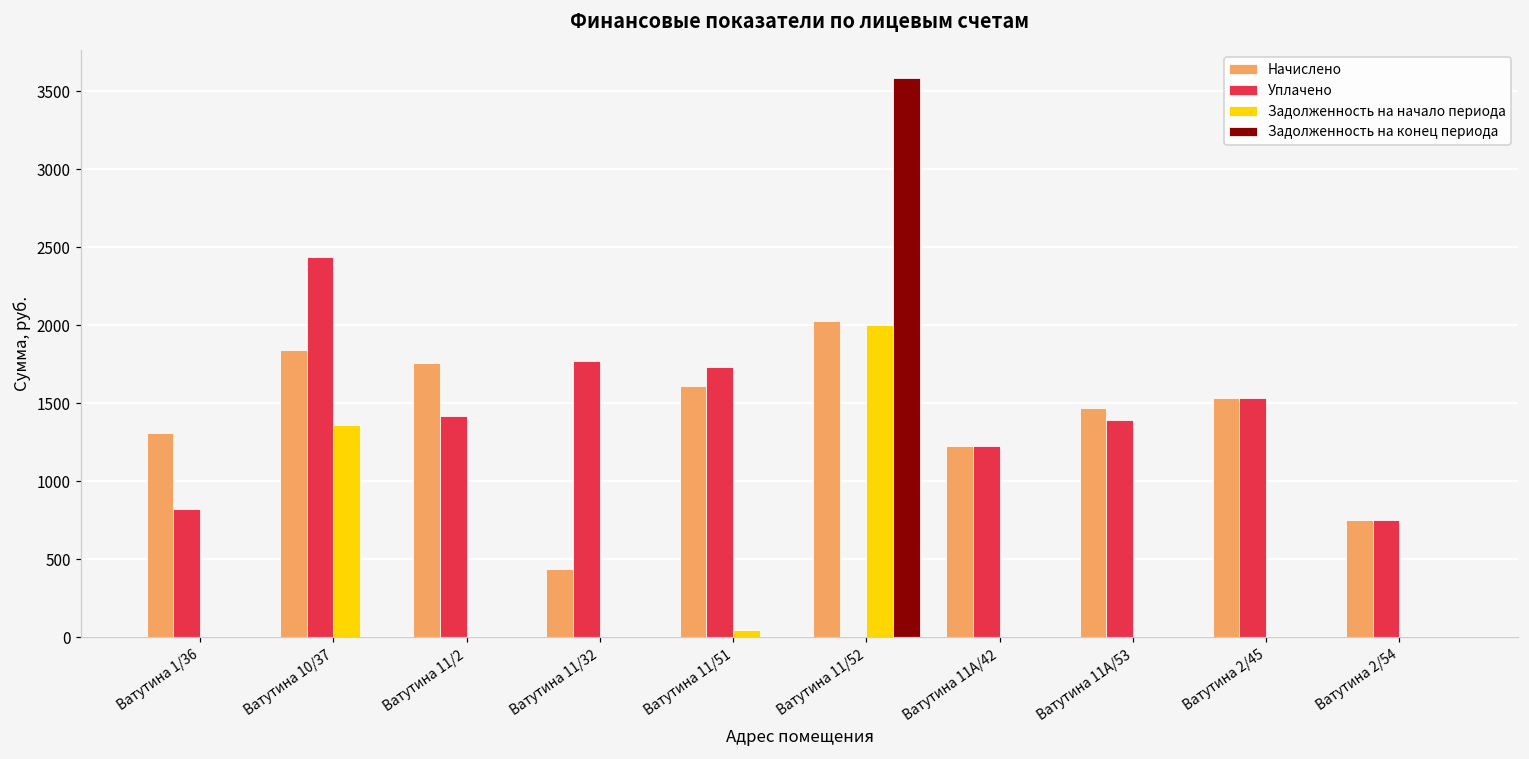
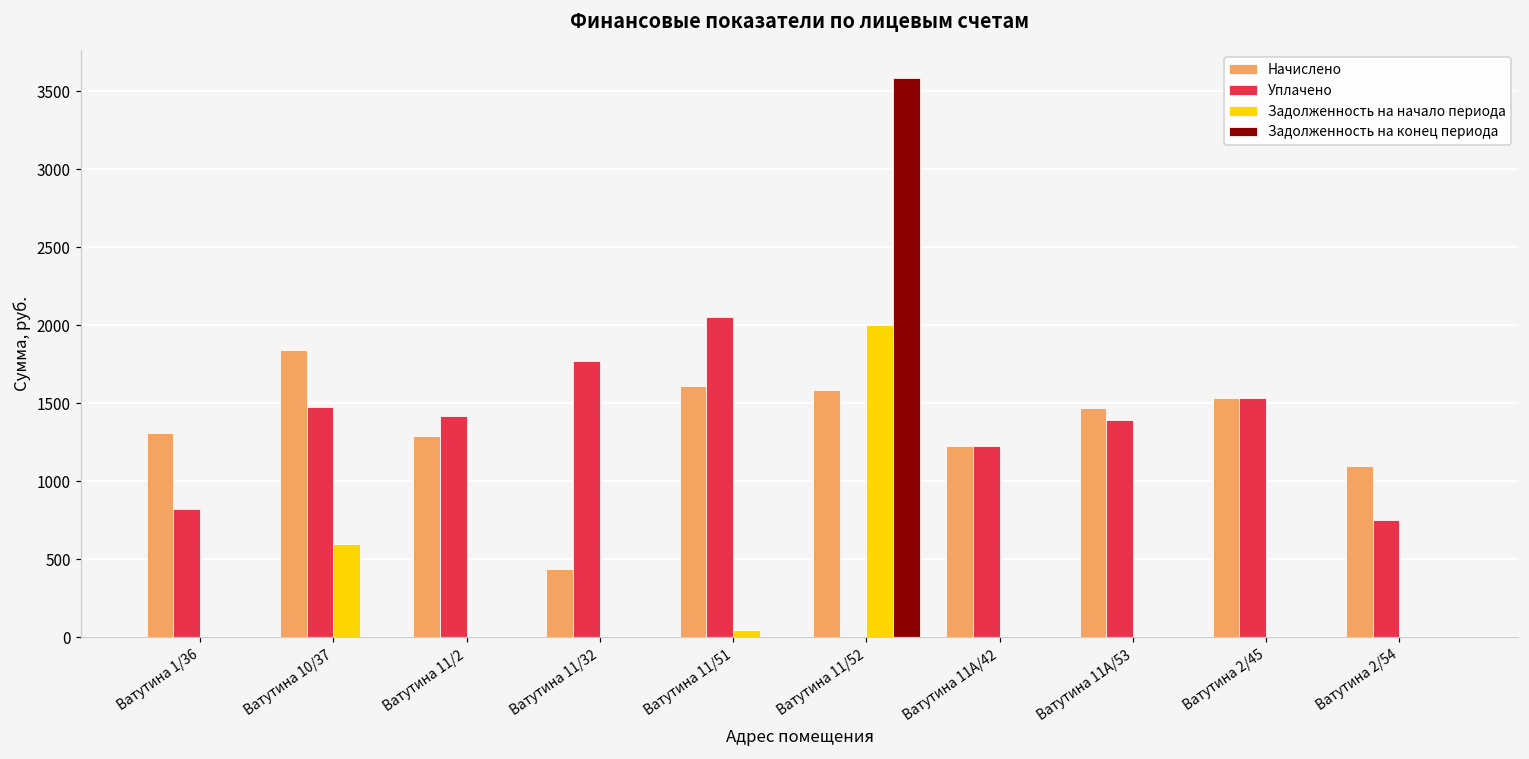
  {
    "Начислено": {
      "Ватутина 1/36": 1310,
      "Ватутина 10/37": 1840,
-     "Ватутина 11/2": 1760,
+     "Ватутина 11/2": 1290,
      "Ватутина 11/32": 440,
      "Ватутина 11/51": 1610,
-     "Ватутина 11/52": 2030,
+     "Ватутина 11/52": 1580,
      "Ватутина 11А/42": 1230,
      "Ватутина 11А/53": 1470,
      "Ватутина 2/45": 1530,
-     "Ватутина 2/54": 750
+     "Ватутина 2/54": 1100
    },
    "Уплачено": {
      "Ватутина 1/36": 830,
-     "Ватутина 10/37": 2440,
+     "Ватутина 10/37": 1480,
      "Ватутина 11/2": 1420,
      "Ватутина 11/32": 1770,
-     "Ватутина 11/51": 1730,
+     "Ватутина 11/51": 2060,
      "Ватутина 11/52": 0,
      "Ватутина 11А/42": 1230,
      "Ватутина 11А/53": 1400,
      "Ватутина 2/45": 1530,
      "Ватутина 2/54": 750
    },
    "Задолженность на начало периода": {
      "Ватутина 1/36": 0,
-     "Ватутина 10/37": 1360,
+     "Ватутина 10/37": 600,
      "Ватутина 11/2": 0,
      "Ватутина 11/32": 0,
      "Ватутина 11/51": 40,
      "Ватутина 11/52": 2000,
      "Ватутина 11А/42": 0,
      "Ватутина 11А/53": 0,
      "Ватутина 2/45": 0,
      "Ватутина 2/54": 0
    },
    "Задолженность на конец периода": {
      "Ватутина 1/36": 0,
      "Ватутина 10/37": 0,
      "Ватутина 11/2": 0,
      "Ватутина 11/32": 0,
      "Ватутина 11/51": 0,
      "Ватутина 11/52": 3580,
      "Ватутина 11А/42": 0,
      "Ватутина 11А/53": 0,
      "Ватутина 2/45": 0,
      "Ватутина 2/54": 0
    }
  }
